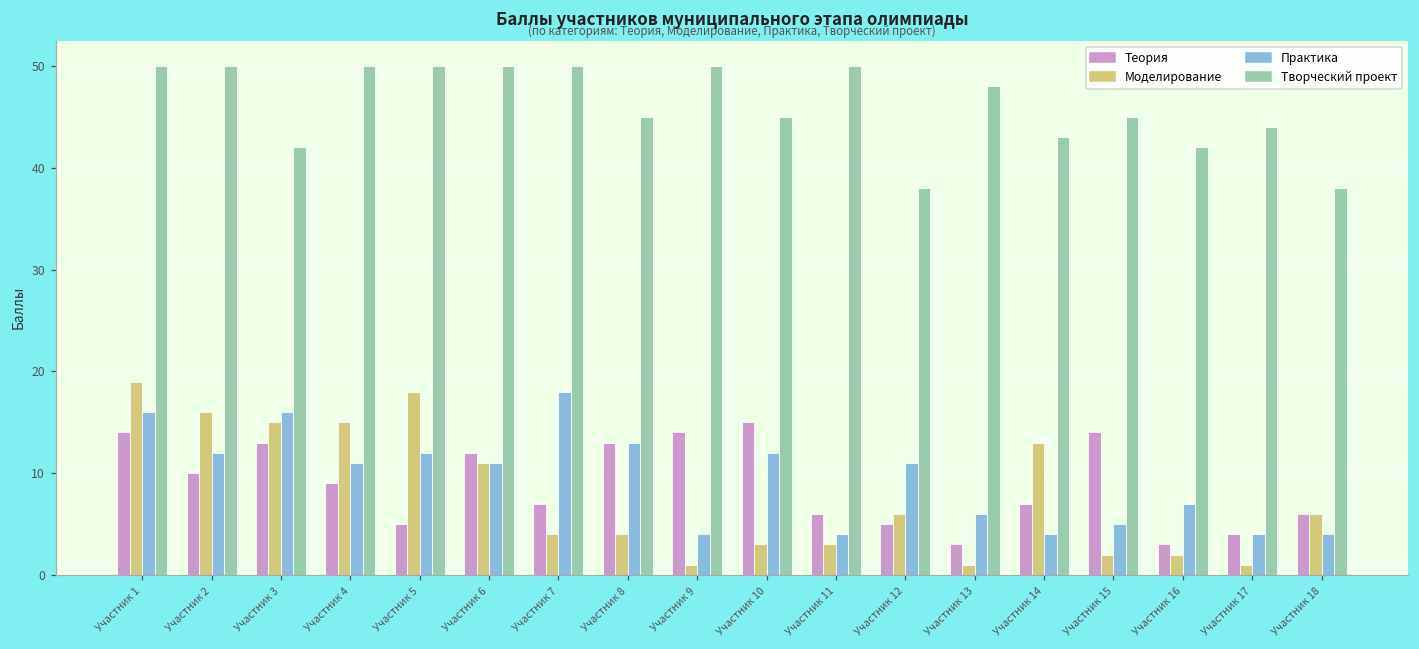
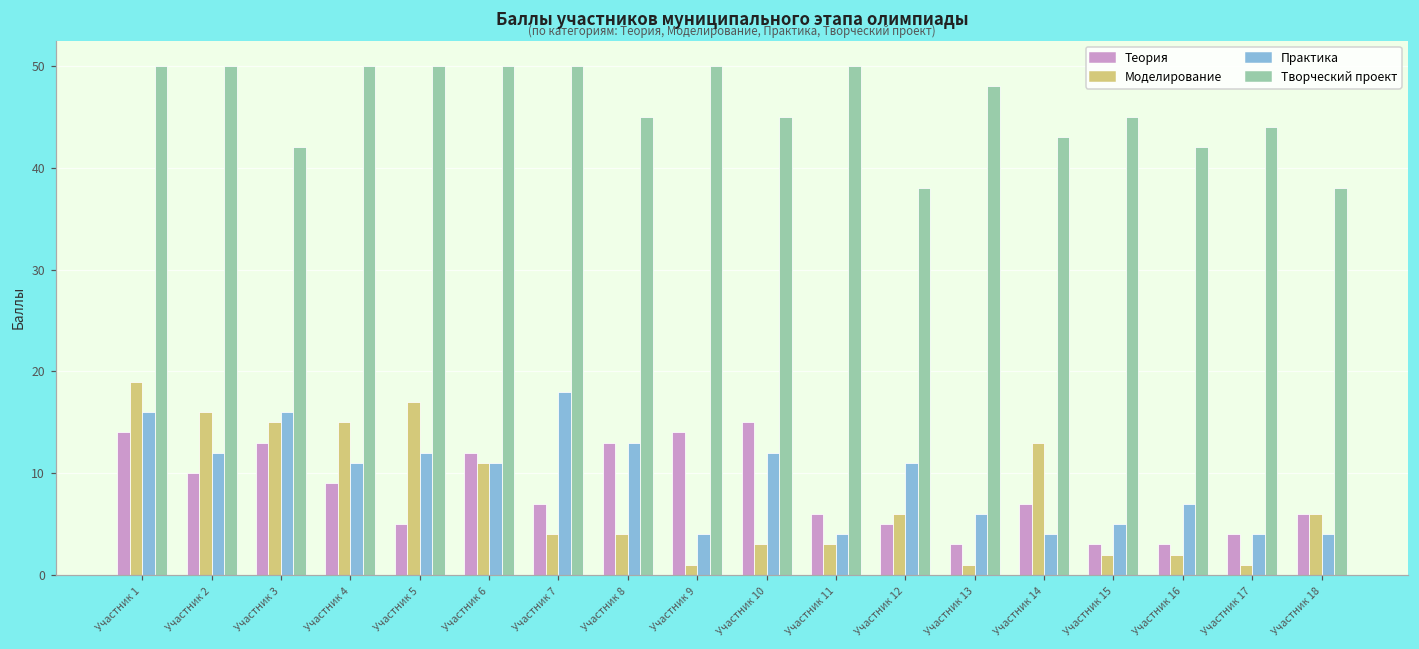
  {
    "Теория": {
      "Участник 1": 14,
      "Участник 2": 10,
      "Участник 3": 13,
      "Участник 4": 9,
      "Участник 5": 5,
      "Участник 6": 12,
      "Участник 7": 7,
      "Участник 8": 13,
      "Участник 9": 14,
      "Участник 10": 15,
      "Участник 11": 6,
      "Участник 12": 5,
      "Участник 13": 3,
      "Участник 14": 7,
-     "Участник 15": 14,
+     "Участник 15": 3,
      "Участник 16": 3,
      "Участник 17": 4,
      "Участник 18": 6
    },
    "Моделирование": {
      "Участник 1": 19,
      "Участник 2": 16,
      "Участник 3": 15,
      "Участник 4": 15,
-     "Участник 5": 18,
+     "Участник 5": 17,
      "Участник 6": 11,
      "Участник 7": 4,
      "Участник 8": 4,
      "Участник 9": 1,
      "Участник 10": 3,
      "Участник 11": 3,
      "Участник 12": 6,
      "Участник 13": 1,
      "Участник 14": 13,
      "Участник 15": 2,
      "Участник 16": 2,
      "Участник 17": 1,
      "Участник 18": 6
    }
  }
